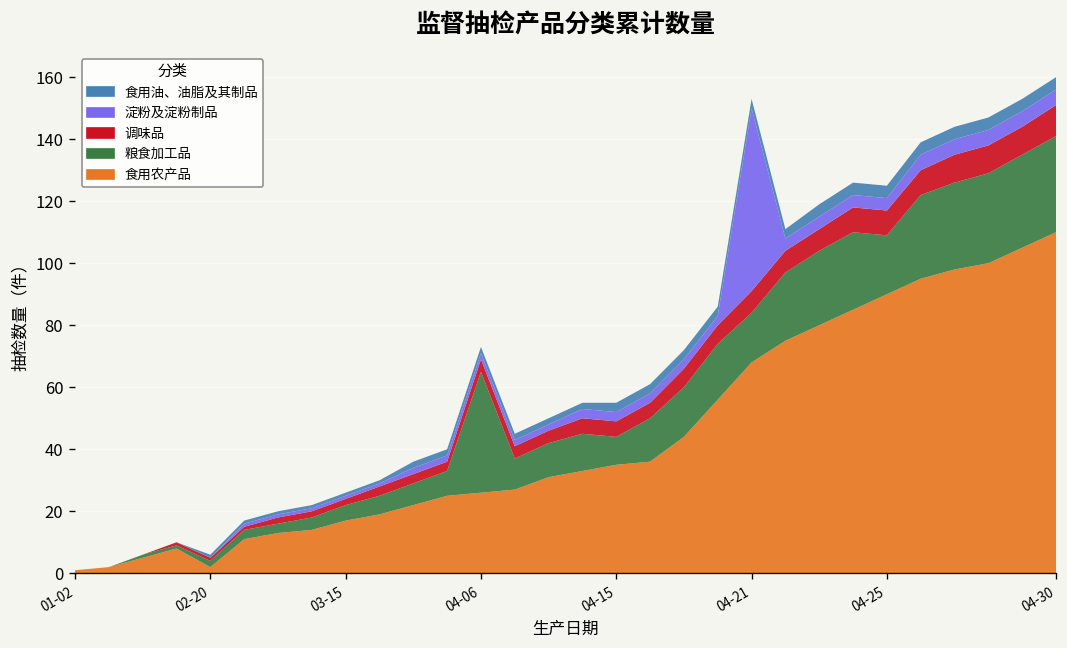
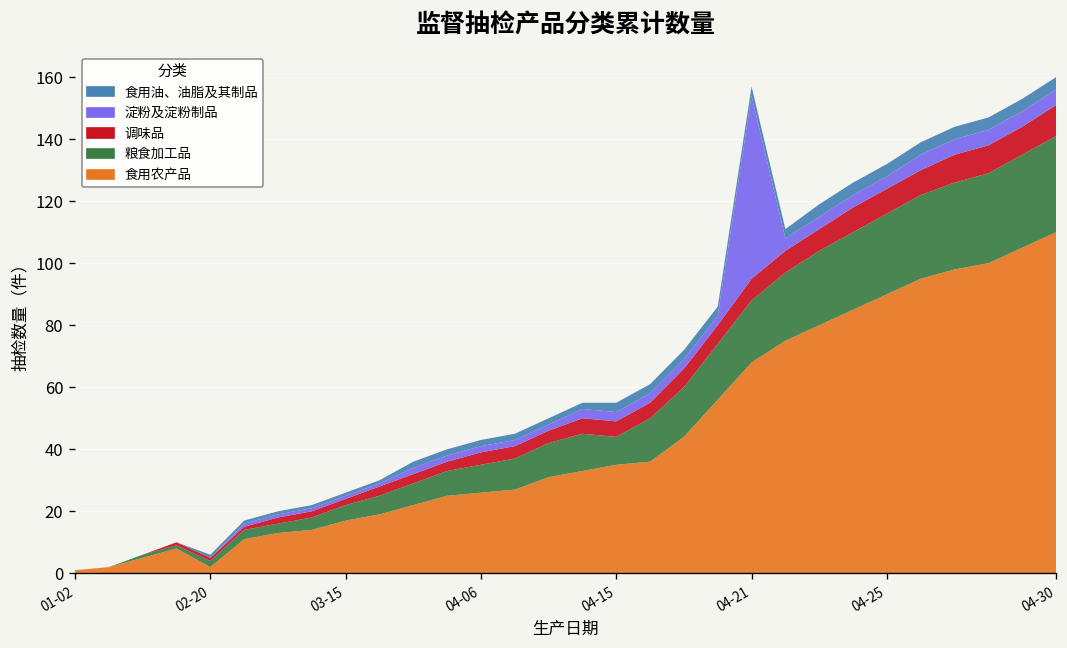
  {
    "食用农产品": {
      "02-20": 2,
      "03-15": 17,
      "04-06": 26,
      "04-15": 35,
      "04-21": 68,
      "04-25": 90,
      "04-30": 110
    },
    "粮食加工品": {
      "02-20": 2,
      "03-15": 5,
-     "04-06": 39,
+     "04-06": 9,
      "04-15": 9,
-     "04-21": 16,
-     "04-25": 19,
+     "04-21": 20,
+     "04-25": 26,
      "04-30": 31
    },
    "调味品": {
      "04-06": 4,
      "04-15": 5,
      "04-21": 7,
      "04-25": 8,
      "04-30": 10
    },
    "淀粉及淀粉制品": {
      "04-06": 2,
      "04-15": 3,
      "04-21": 59,
      "04-25": 4,
      "04-30": 5
    },
    "食用油、油脂及其制品": {
      "02-20": 1,
      "03-15": 1,
      "04-06": 2,
      "04-15": 3,
      "04-21": 3,
      "04-25": 4,
      "04-30": 4
    }
  }
